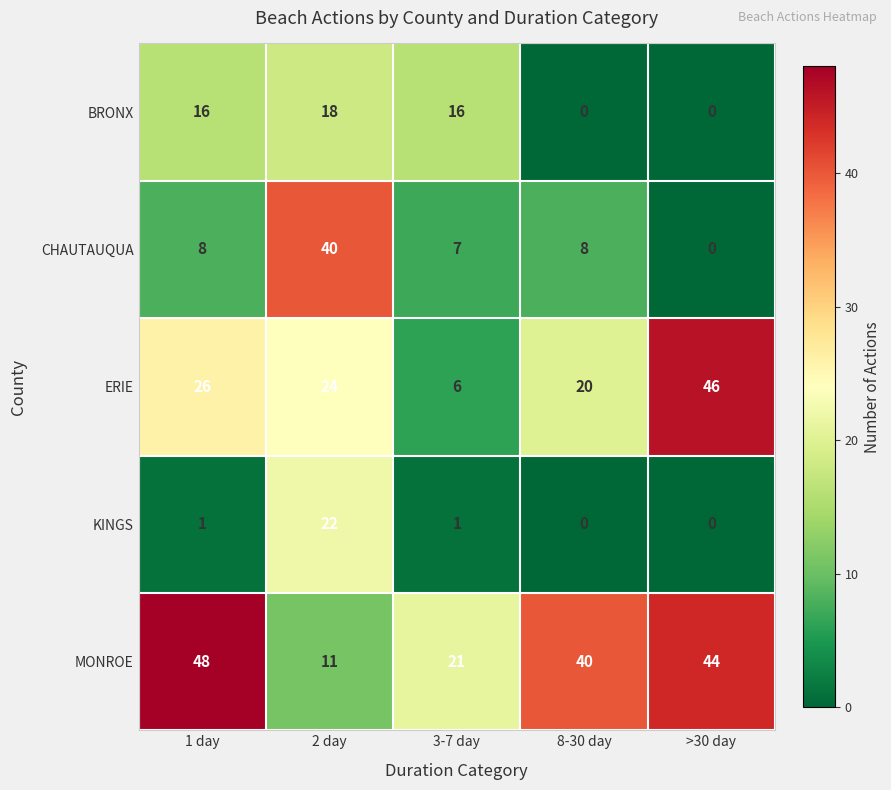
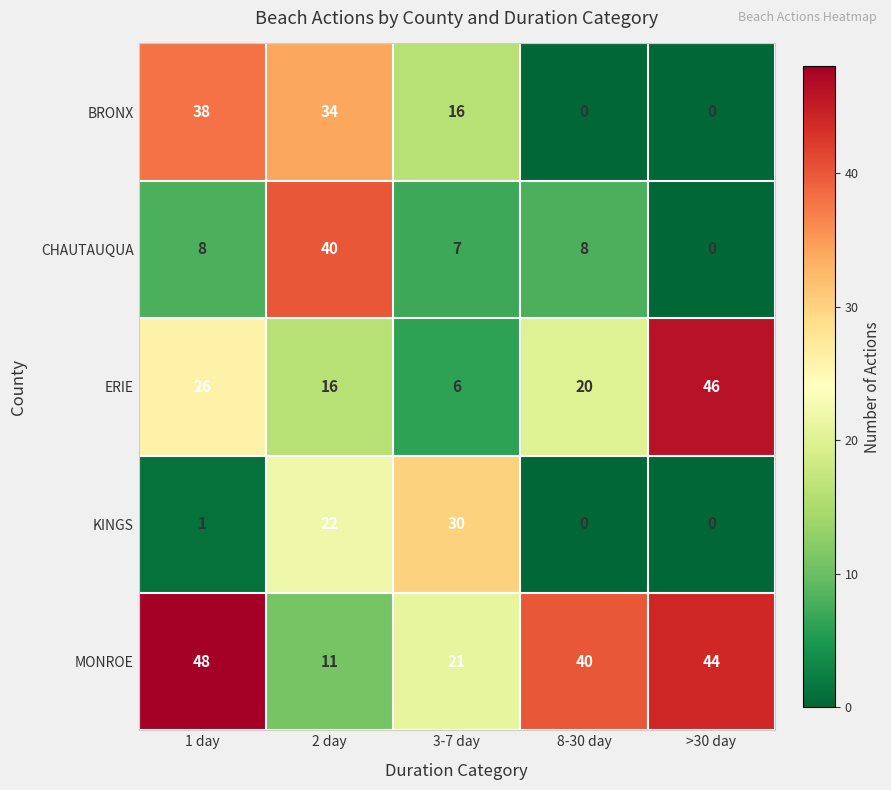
  {
    "BRONX": {
-     "1 day": 16,
-     "2 day": 18,
+     "1 day": 38,
+     "2 day": 34,
      "3-7 day": 16,
      "8-30 day": 0,
      ">30 day": 0
    },
    "CHAUTAUQUA": {
      "1 day": 8,
      "2 day": 40,
      "3-7 day": 7,
      "8-30 day": 8,
      ">30 day": 0
    },
    "ERIE": {
      "1 day": 26,
-     "2 day": 24,
+     "2 day": 16,
      "3-7 day": 6,
      "8-30 day": 20,
      ">30 day": 46
    },
    "KINGS": {
      "1 day": 1,
      "2 day": 22,
-     "3-7 day": 1,
+     "3-7 day": 30,
      "8-30 day": 0,
      ">30 day": 0
    },
    "MONROE": {
      "1 day": 48,
      "2 day": 11,
      "3-7 day": 21,
      "8-30 day": 40,
      ">30 day": 44
    }
  }
